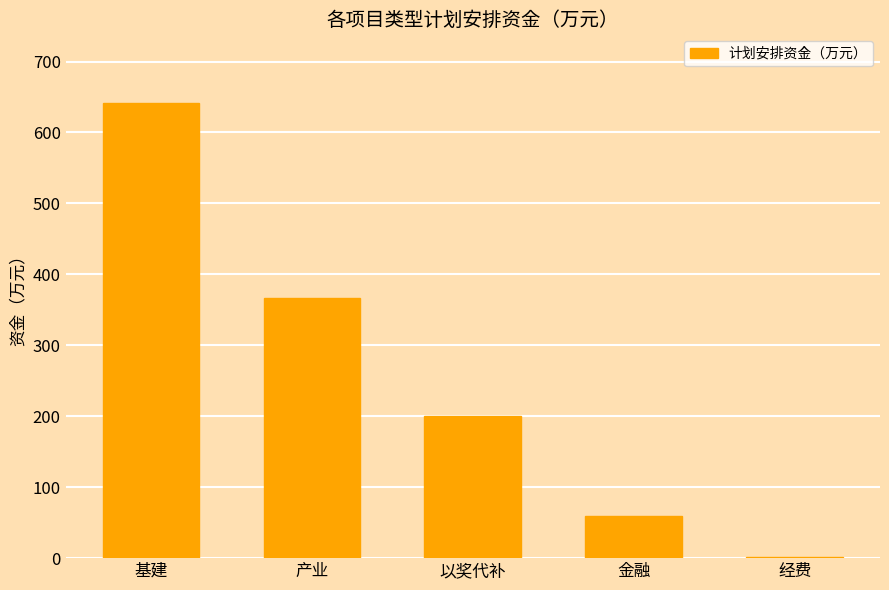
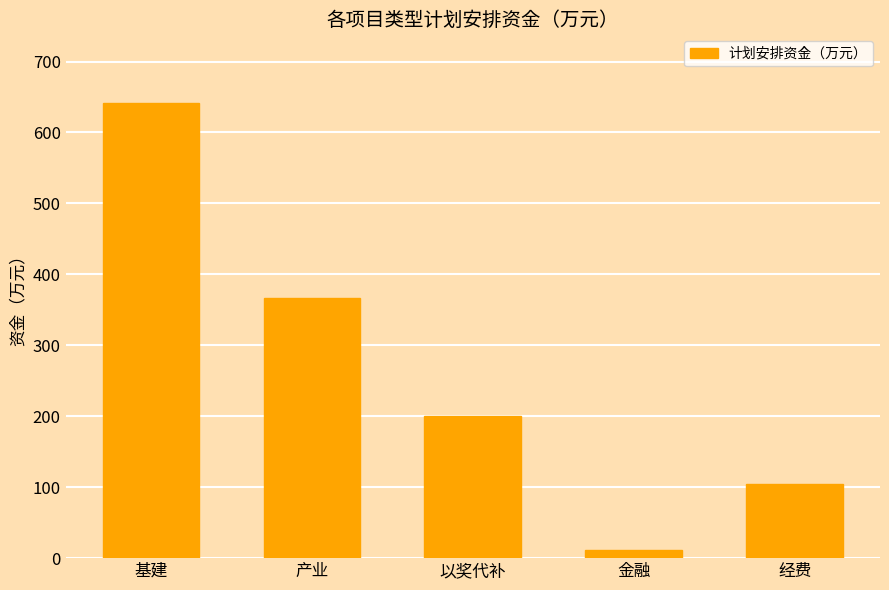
  {
    "基建": 640,
    "产业": 370,
    "以奖代补": 200,
-   "金融": 60,
-   "经费": 0
+   "金融": 10,
+   "经费": 100
  }
